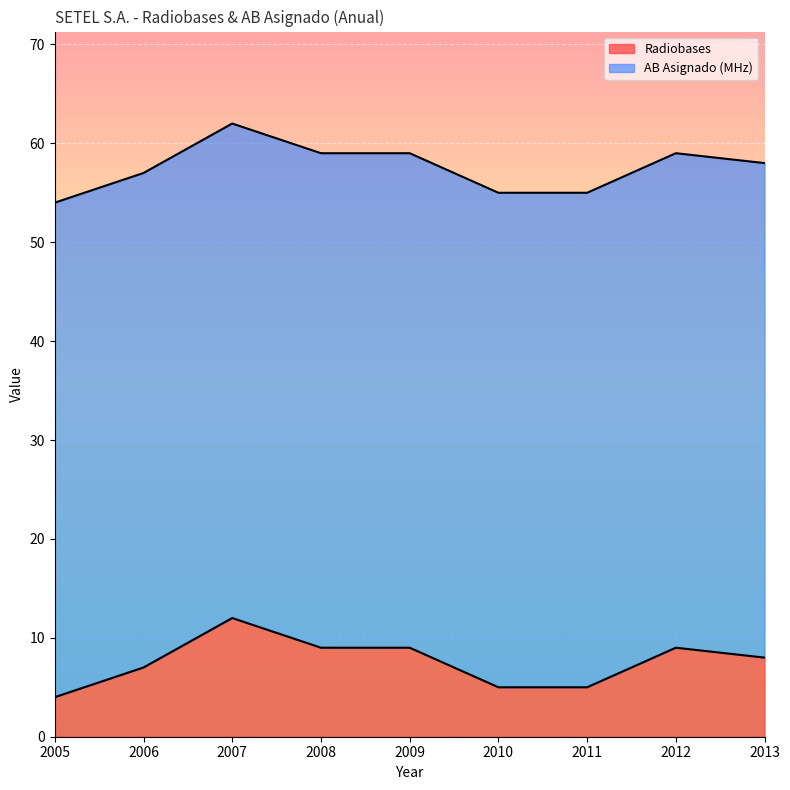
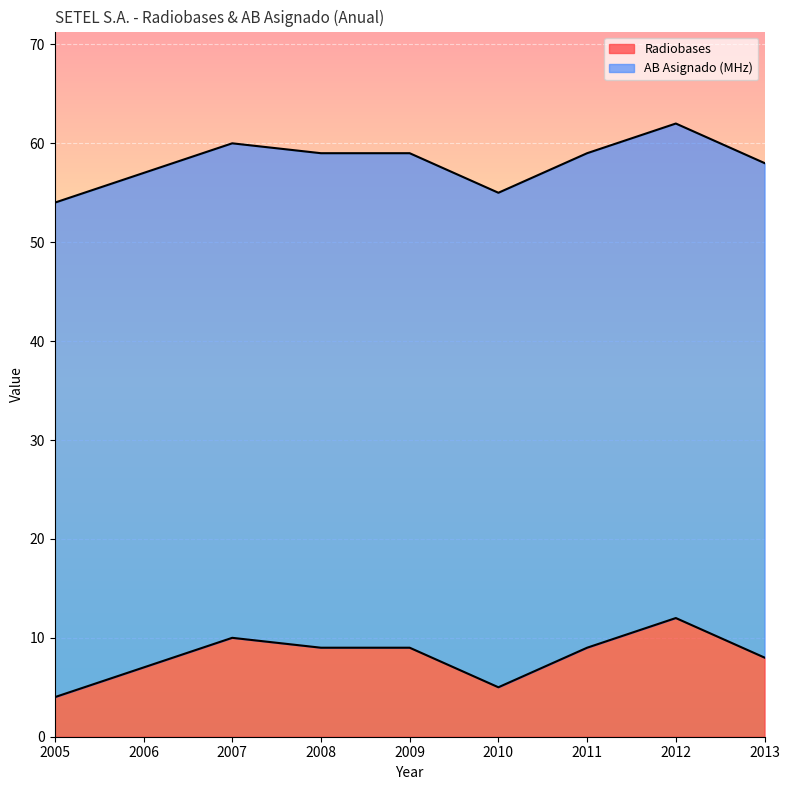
  {
    "Radiobases": {
      "2005": 4,
      "2006": 7,
-     "2007": 12,
+     "2007": 10,
      "2008": 9,
      "2009": 9,
      "2010": 5,
-     "2011": 5,
-     "2012": 9,
+     "2011": 9,
+     "2012": 12,
      "2013": 8
    },
    "AB Asignado (MHz)": {
      "2005": 50,
      "2006": 50,
      "2007": 50,
      "2008": 50,
      "2009": 50,
      "2010": 50,
      "2011": 50,
      "2012": 50,
      "2013": 50
    }
  }
